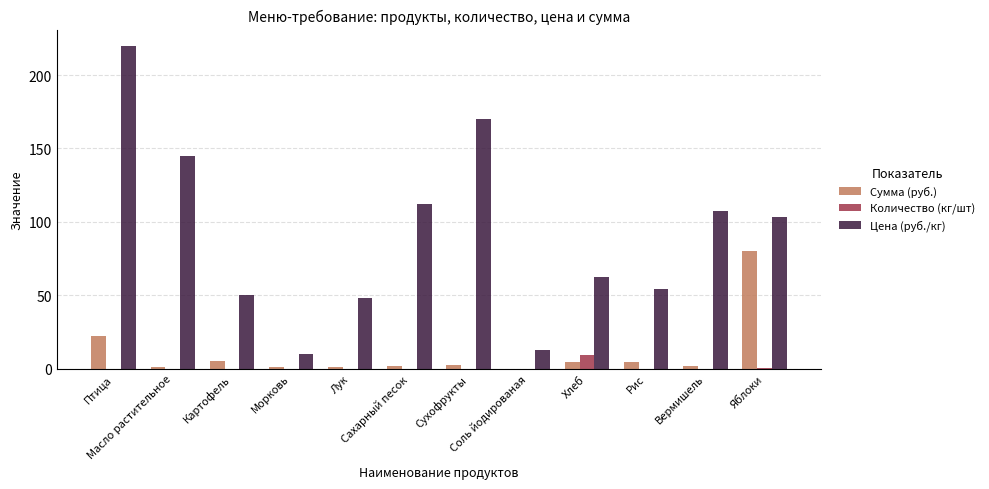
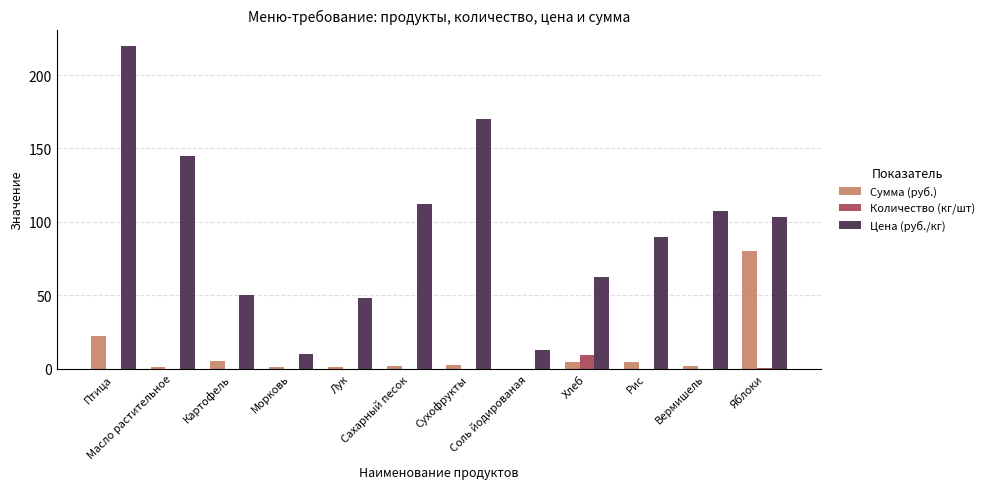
  {
    "Сумма (руб.)": {
      "Птица": 22,
      "Картофель": 5,
      "Сахарный песок": 2,
      "Сухофрукты": 3,
      "Хлеб": 4,
      "Рис": 5,
      "Яблоки": 80
    },
    "Количество (кг/шт)": {
      "Хлеб": 9
    },
    "Цена (руб./кг)": {
      "Птица": 220,
      "Масло растительное": 145,
      "Картофель": 50,
      "Морковь": 10,
      "Лук": 48,
      "Сахарный песок": 112,
      "Сухофрукты": 170,
      "Соль йодированая": 13,
      "Хлеб": 63,
-     "Рис": 54,
+     "Рис": 90,
      "Вермишель": 107,
      "Яблоки": 103
    }
  }
